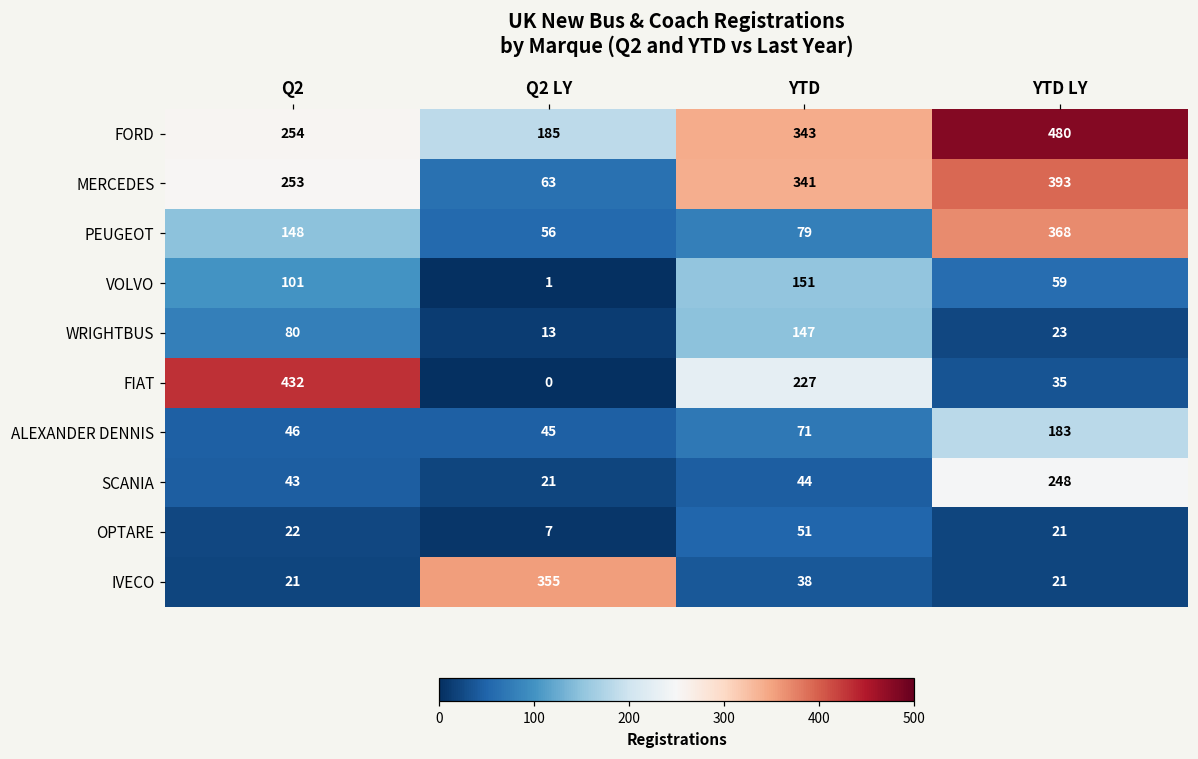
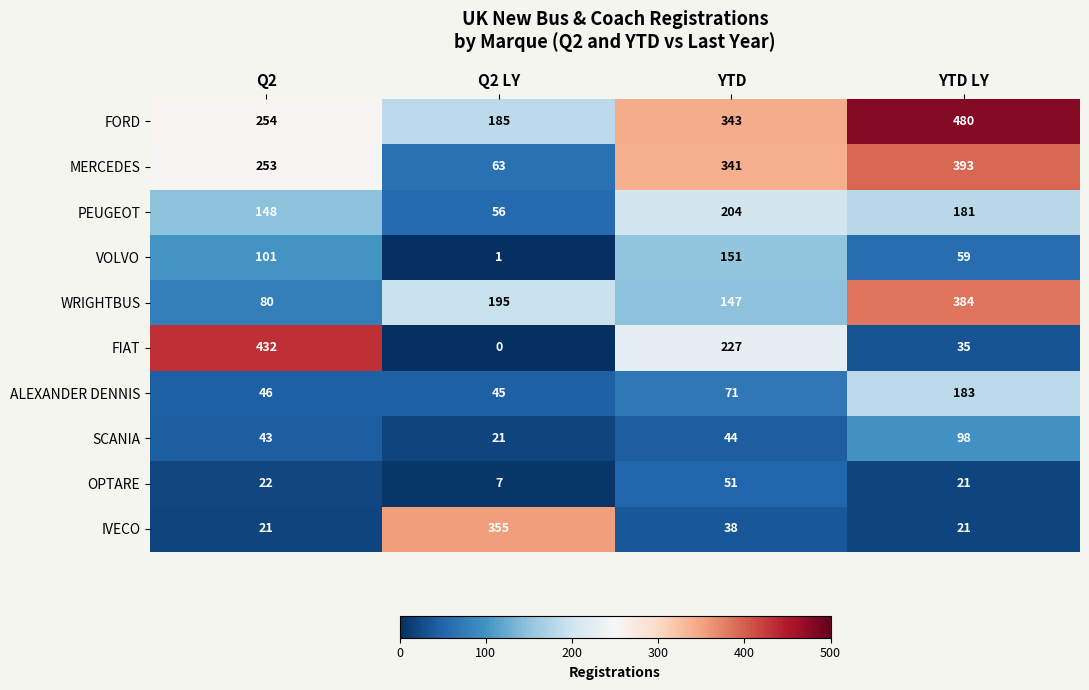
  {
    "FORD": {
      "Q2": 254,
      "Q2 LY": 185,
      "YTD": 343,
      "YTD LY": 480
    },
    "MERCEDES": {
      "Q2": 253,
      "Q2 LY": 63,
      "YTD": 341,
      "YTD LY": 393
    },
    "PEUGEOT": {
      "Q2": 148,
      "Q2 LY": 56,
-     "YTD": 79,
-     "YTD LY": 368
+     "YTD": 204,
+     "YTD LY": 181
    },
    "VOLVO": {
      "Q2": 101,
      "Q2 LY": 1,
      "YTD": 151,
      "YTD LY": 59
    },
    "WRIGHTBUS": {
      "Q2": 80,
-     "Q2 LY": 13,
+     "Q2 LY": 195,
      "YTD": 147,
-     "YTD LY": 23
+     "YTD LY": 384
    },
    "FIAT": {
      "Q2": 432,
      "Q2 LY": 0,
      "YTD": 227,
      "YTD LY": 35
    },
    "ALEXANDER DENNIS": {
      "Q2": 46,
      "Q2 LY": 45,
      "YTD": 71,
      "YTD LY": 183
    },
    "SCANIA": {
      "Q2": 43,
      "Q2 LY": 21,
      "YTD": 44,
-     "YTD LY": 248
+     "YTD LY": 98
    },
    "OPTARE": {
      "Q2": 22,
      "Q2 LY": 7,
      "YTD": 51,
      "YTD LY": 21
    },
    "IVECO": {
      "Q2": 21,
      "Q2 LY": 355,
      "YTD": 38,
      "YTD LY": 21
    }
  }
